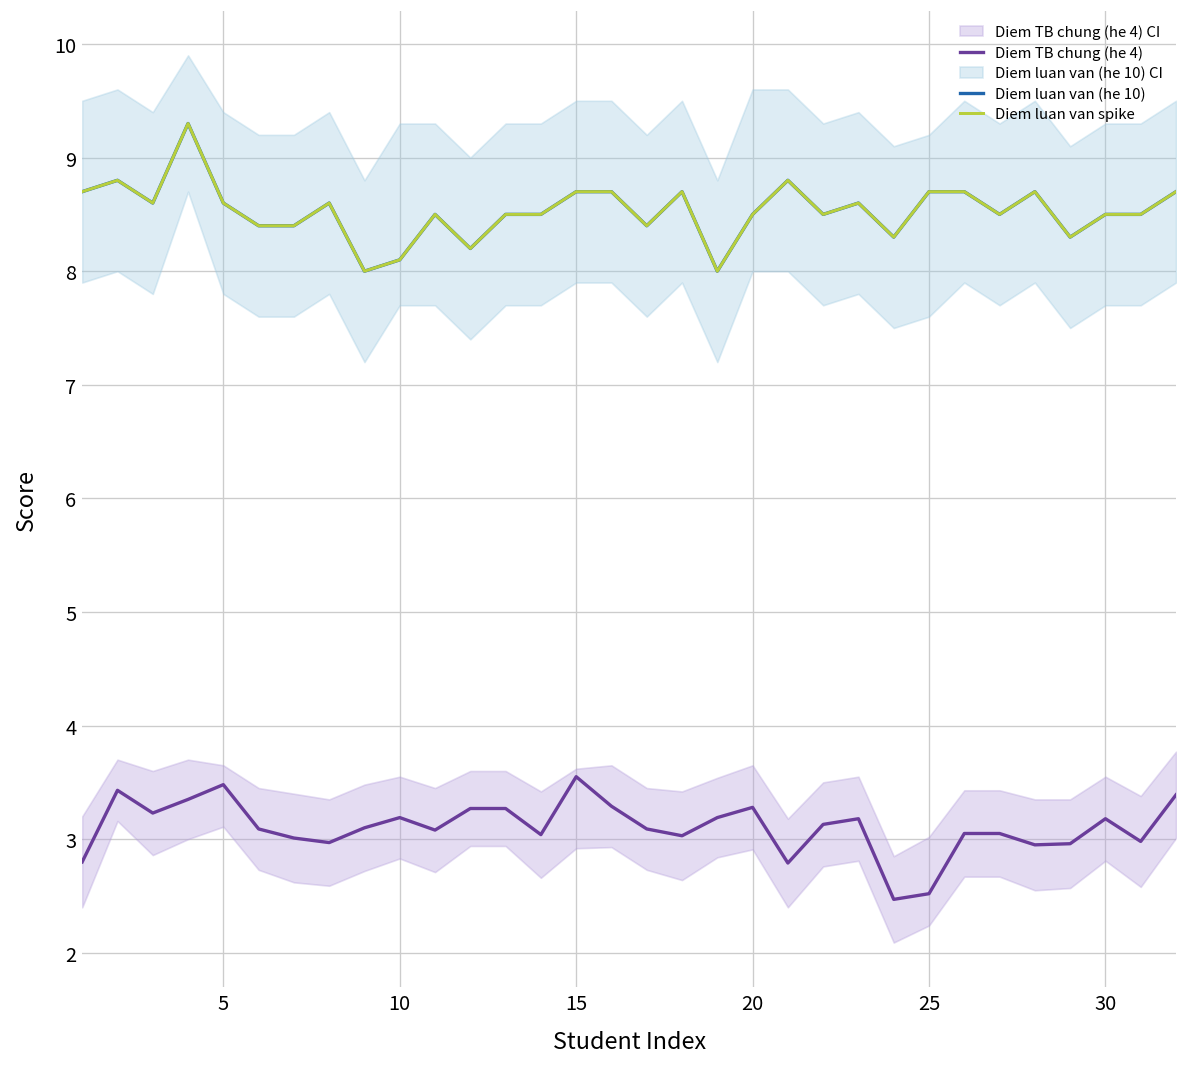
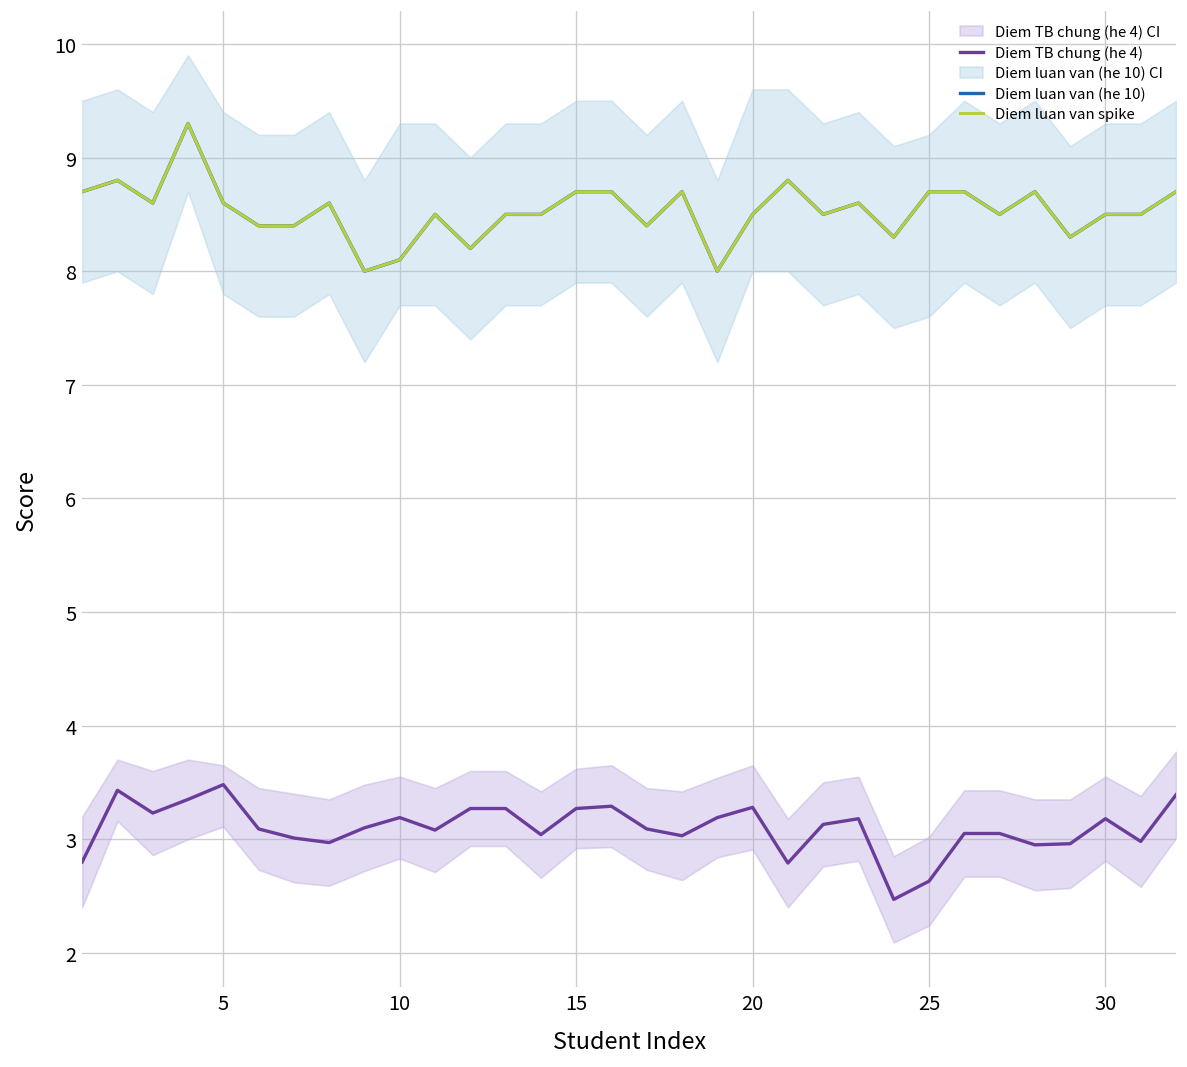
  {
    "Diem TB chung (he 4)": {
      "5": 3.5,
      "10": 3.2,
-     "15": 3.6,
+     "15": 3.3,
      "20": 3.3,
-     "25": 2.5,
+     "25": 2.6,
      "30": 3.2
    },
    "Diem luan van spike": {
      "5": 8.6,
      "10": 8.1,
      "15": 8.7,
      "20": 8.5,
      "25": 8.7,
      "30": 8.5
    }
  }
